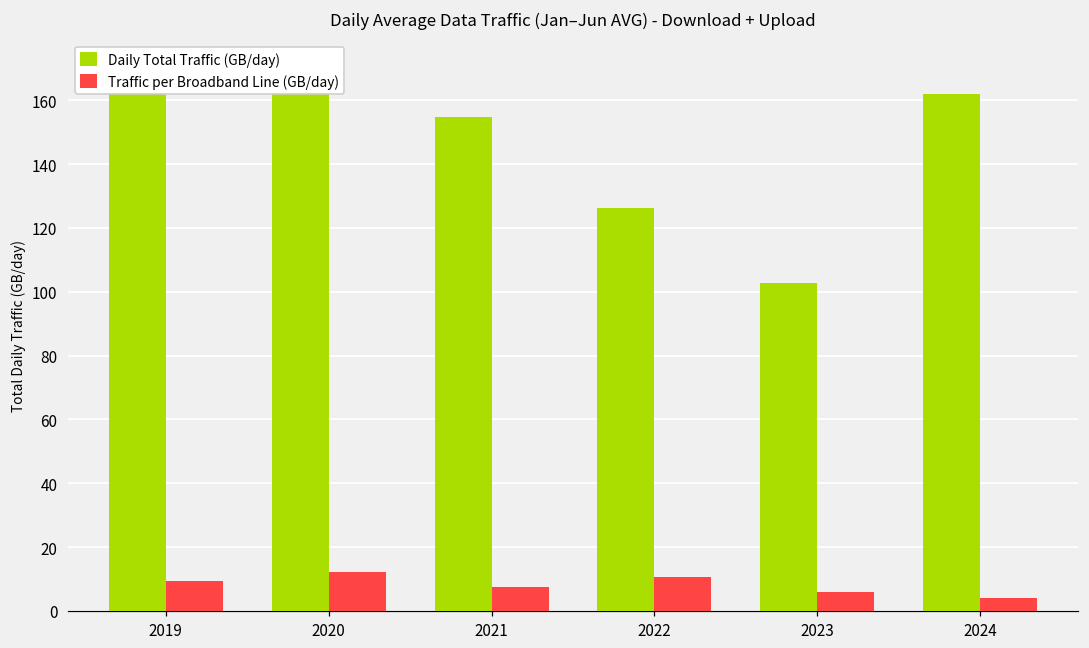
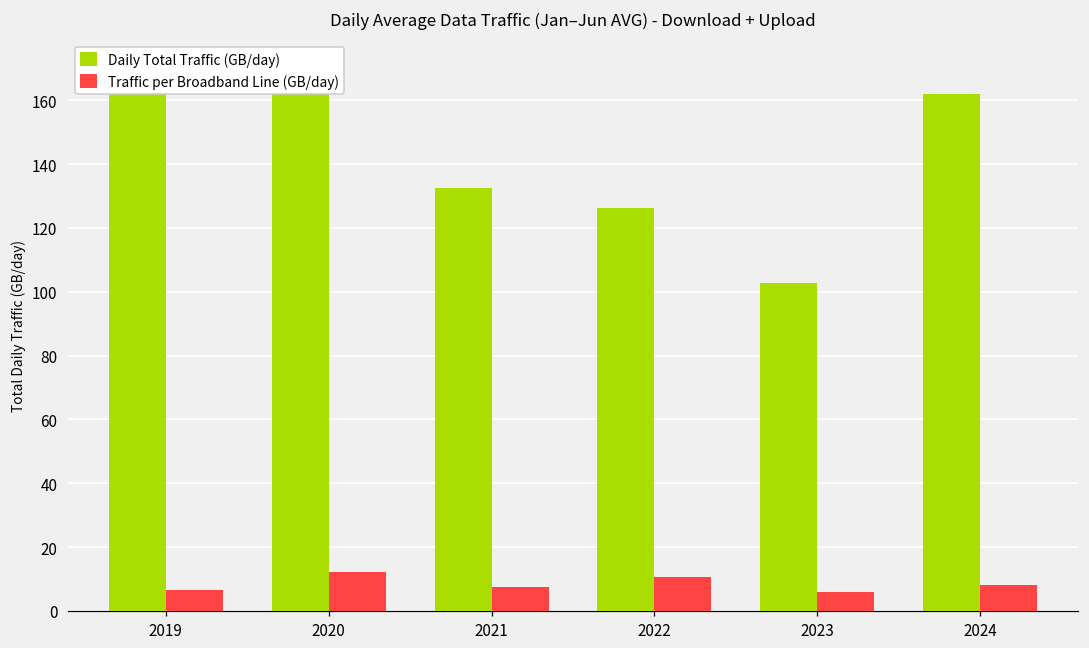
  {
    "Daily Total Traffic (GB/day)": {
-     "2021": 155,
+     "2021": 133,
      "2022": 126,
      "2023": 103,
      "2024": 162
    },
    "Traffic per Broadband Line (GB/day)": {
-     "2019": 9,
+     "2019": 6,
      "2020": 12,
      "2021": 7,
      "2022": 11,
      "2023": 6,
-     "2024": 4
+     "2024": 8
    }
  }
